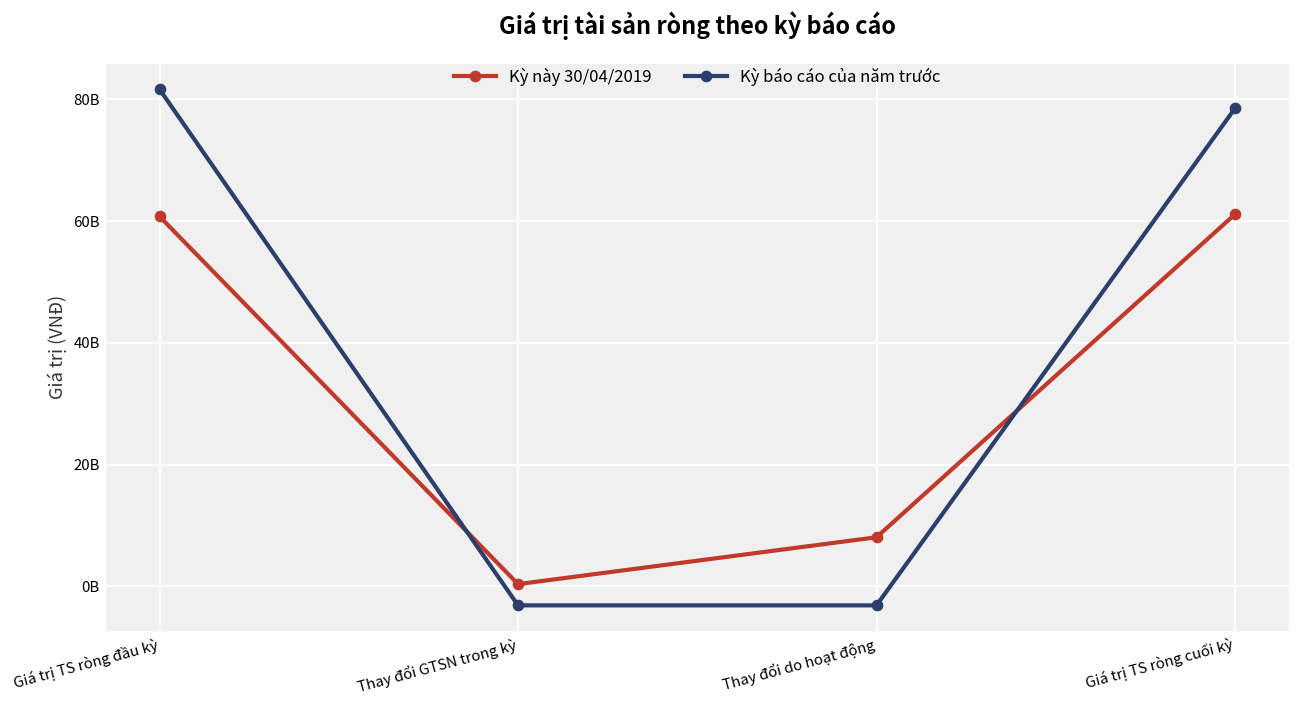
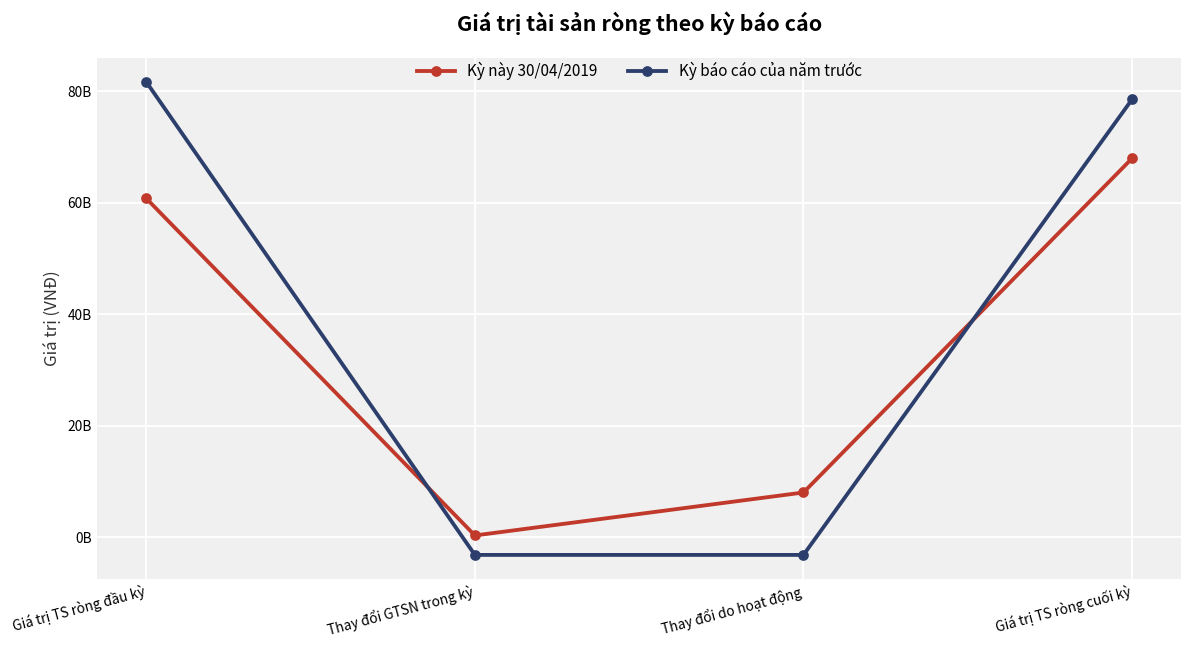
  {
    "Kỳ này 30/04/2019": {
      "Giá trị TS ròng đầu kỳ": 61000000000,
      "Thay đổi GTSN trong kỳ": 0,
      "Thay đổi do hoạt động": 8000000000,
-     "Giá trị TS ròng cuối kỳ": 61000000000
+     "Giá trị TS ròng cuối kỳ": 68000000000
    },
    "Kỳ báo cáo của năm trước": {
      "Giá trị TS ròng đầu kỳ": 82000000000,
      "Thay đổi GTSN trong kỳ": -3000000000,
      "Thay đổi do hoạt động": -3000000000,
      "Giá trị TS ròng cuối kỳ": 79000000000
    }
  }
